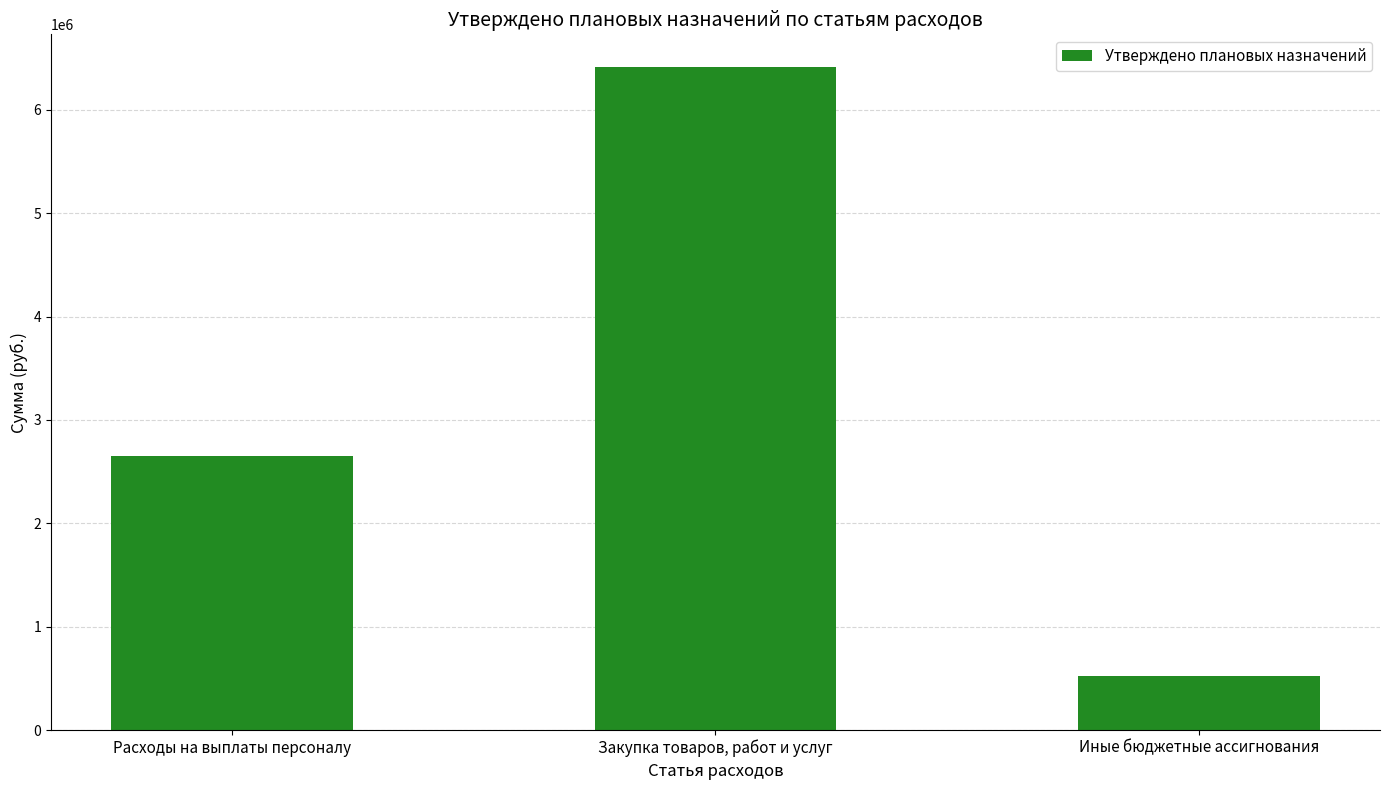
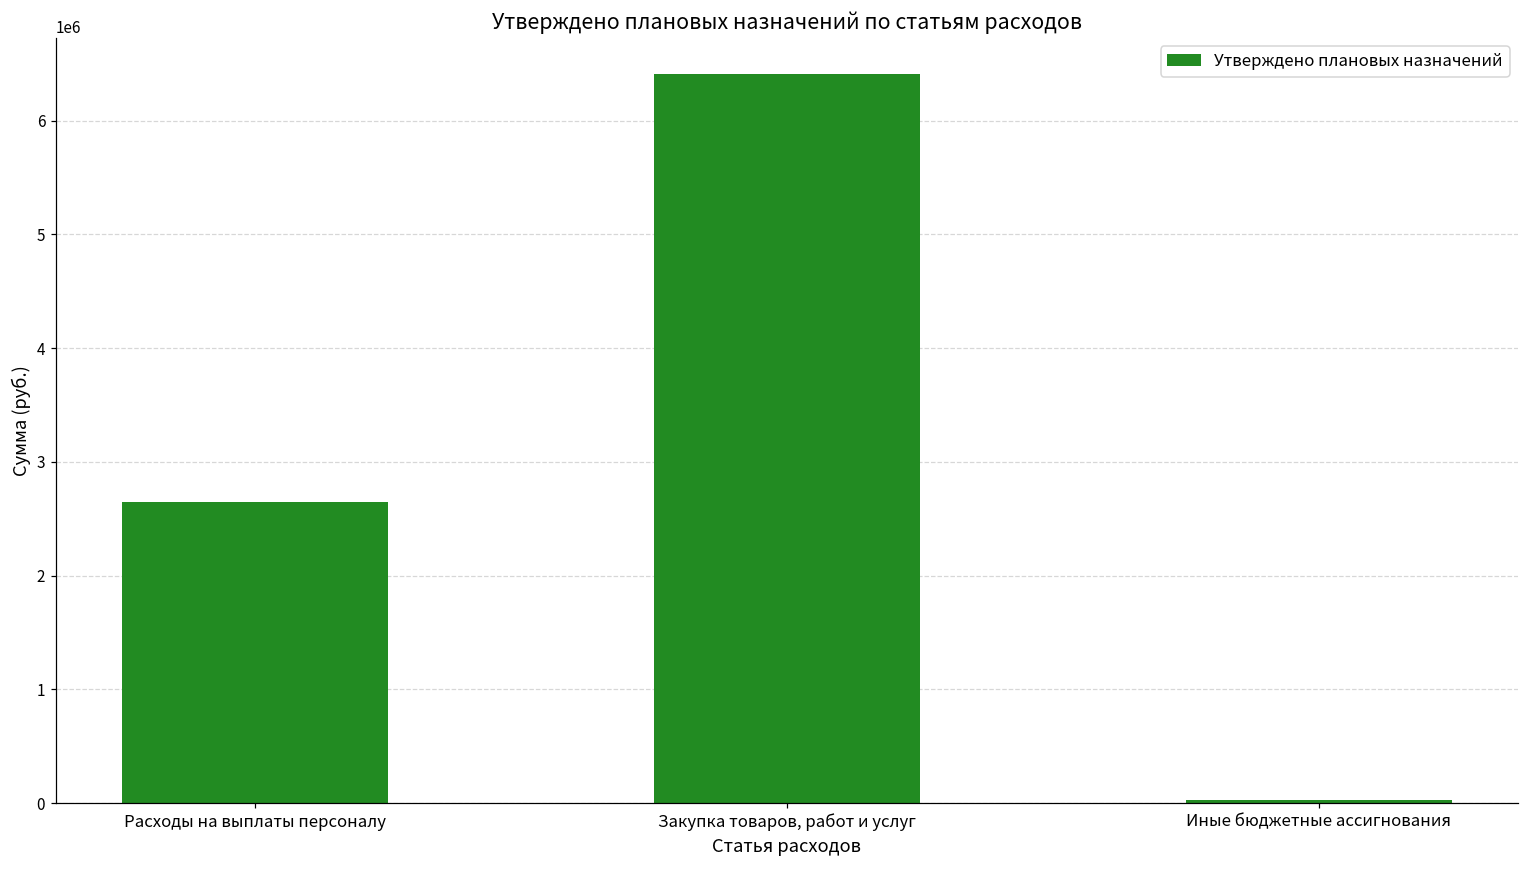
  {
    "Расходы на выплаты персоналу": 2650000,
    "Закупка товаров, работ и услуг": 6410000,
-   "Иные бюджетные ассигнования": 520000
+   "Иные бюджетные ассигнования": 30000
  }
